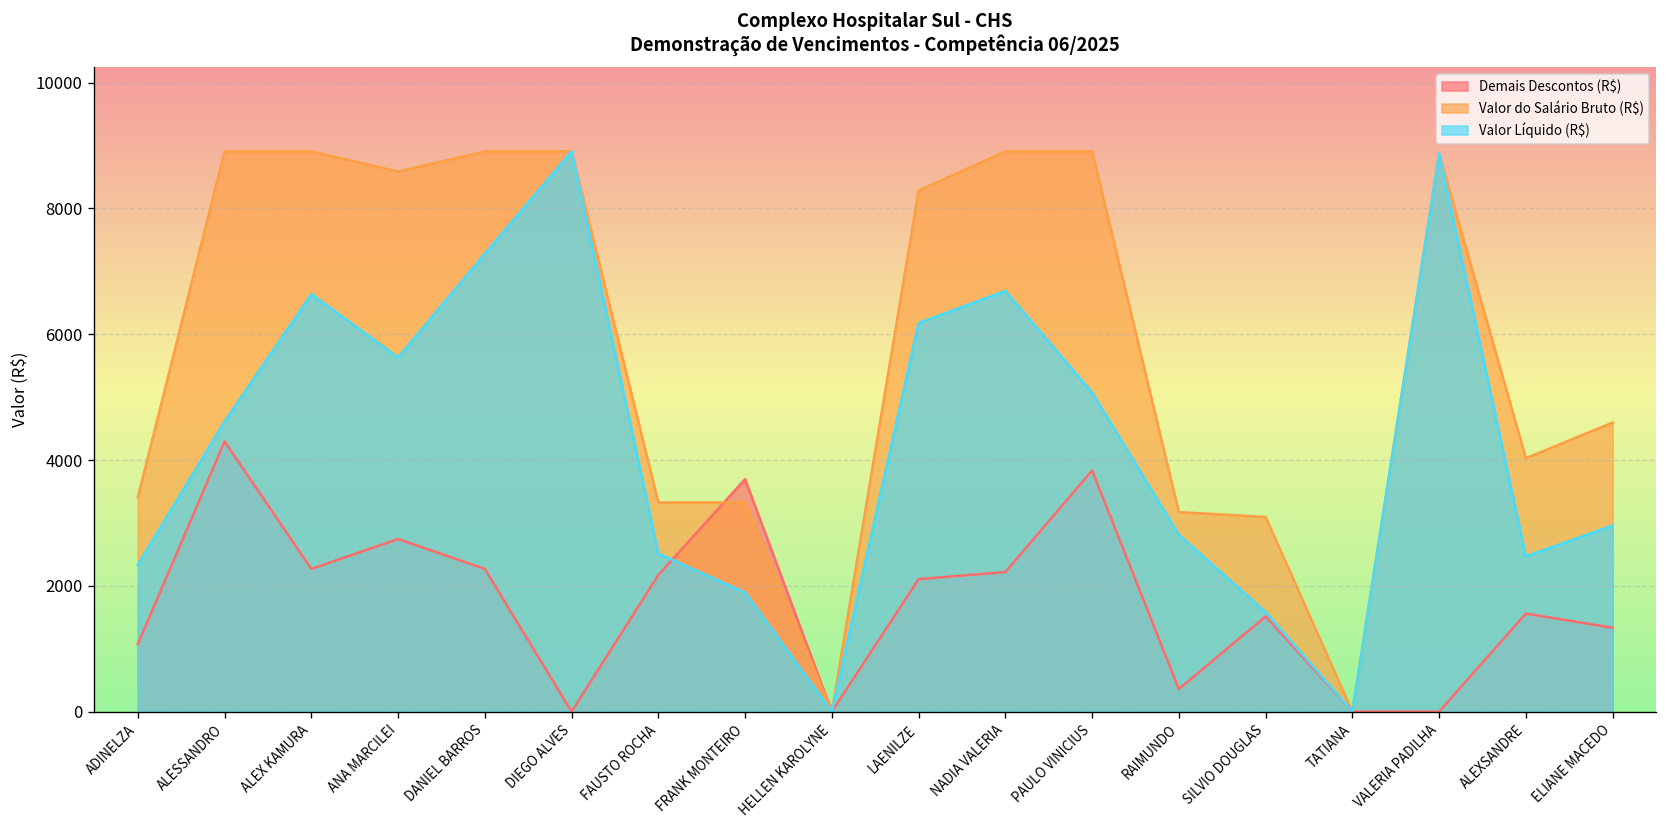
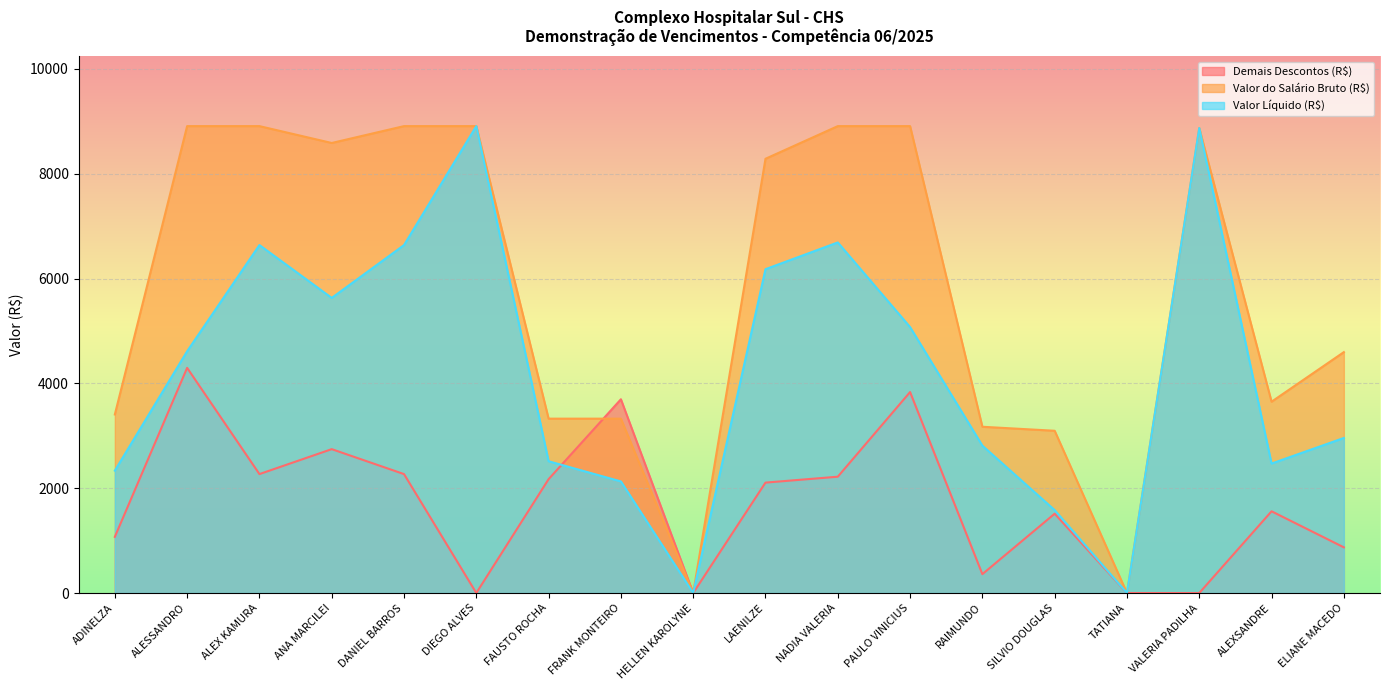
  {
    "Demais Descontos (R$)": {
      "ADINELZA": 1100,
      "ALESSANDRO": 4300,
      "ALEX KAMURA": 2300,
      "ANA MARCILEI": 2700,
      "DANIEL BARROS": 2300,
      "DIEGO ALVES": 0,
      "FAUSTO ROCHA": 2200,
      "FRANK MONTEIRO": 3700,
      "LAENILZE": 2100,
      "NADIA VALERIA": 2200,
      "PAULO VINICIUS": 3800,
      "RAIMUNDO": 400,
      "SILVIO DOUGLAS": 1500,
      "VALERIA PADILHA": 0,
      "ALEXSANDRE": 1600,
-     "ELIANE MACEDO": 1300
+     "ELIANE MACEDO": 900
    },
    "Valor do Salário Bruto (R$)": {
      "ADINELZA": 3400,
      "ALESSANDRO": 8900,
      "ALEX KAMURA": 8900,
      "ANA MARCILEI": 8600,
      "DANIEL BARROS": 8900,
      "FAUSTO ROCHA": 3300,
      "FRANK MONTEIRO": 3300,
      "LAENILZE": 8300,
      "NADIA VALERIA": 8900,
      "PAULO VINICIUS": 8900,
      "RAIMUNDO": 3200,
      "SILVIO DOUGLAS": 3100,
-     "ALEXSANDRE": 4000,
+     "ALEXSANDRE": 3700,
      "ELIANE MACEDO": 4600
    },
    "Valor Líquido (R$)": {
      "ADINELZA": 2300,
      "ALESSANDRO": 4600,
      "ALEX KAMURA": 6600,
      "ANA MARCILEI": 5600,
-     "DANIEL BARROS": 7300,
+     "DANIEL BARROS": 6600,
      "FAUSTO ROCHA": 2500,
-     "FRANK MONTEIRO": 1900,
+     "FRANK MONTEIRO": 2100,
      "LAENILZE": 6200,
      "NADIA VALERIA": 6700,
      "PAULO VINICIUS": 5100,
      "RAIMUNDO": 2800,
      "SILVIO DOUGLAS": 1600,
      "ALEXSANDRE": 2500,
      "ELIANE MACEDO": 3000
    }
  }
